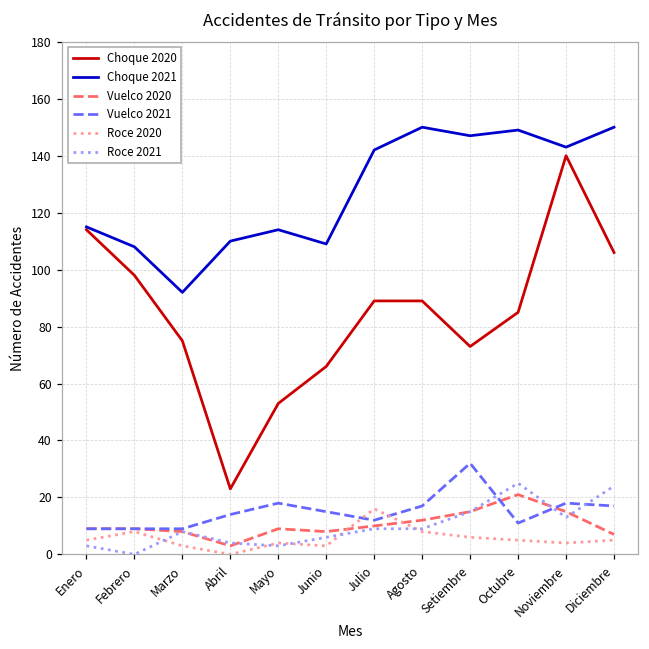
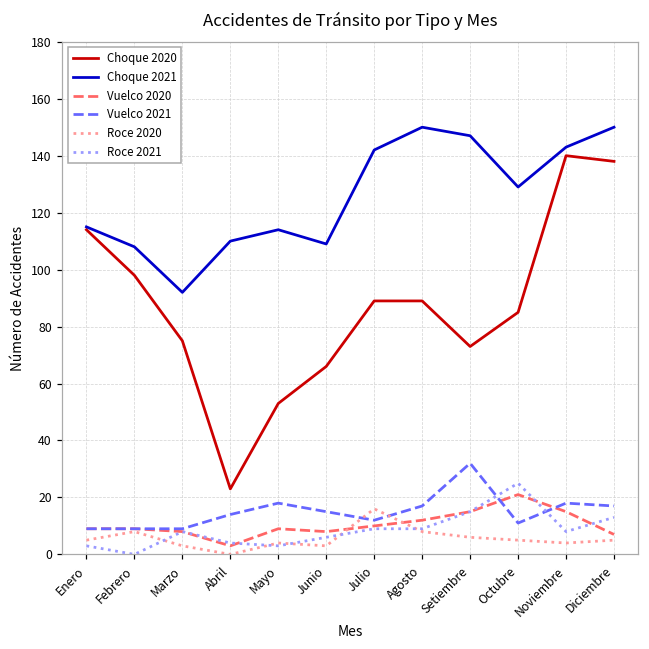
  {
    "Choque 2020": {
      "Febrero": 98,
      "Marzo": 75,
      "Abril": 23,
      "Mayo": 53,
      "Junio": 66,
      "Julio": 89,
      "Agosto": 89,
      "Setiembre": 73,
      "Octubre": 85,
      "Noviembre": 140,
-     "Diciembre": 106
+     "Diciembre": 138
    },
    "Choque 2021": {
      "Febrero": 108,
      "Marzo": 92,
      "Abril": 110,
      "Mayo": 114,
      "Junio": 109,
      "Julio": 142,
      "Agosto": 150,
      "Setiembre": 147,
-     "Octubre": 149,
+     "Octubre": 129,
      "Noviembre": 143,
      "Diciembre": 150
    },
    "Vuelco 2020": {
      "Abril": 3,
      "Mayo": 9,
      "Junio": 8,
      "Julio": 10,
      "Agosto": 12,
      "Octubre": 21,
      "Noviembre": 15,
      "Diciembre": 7
    },
    "Vuelco 2021": {
      "Marzo": 9,
      "Abril": 14,
      "Mayo": 18,
      "Junio": 15,
      "Julio": 12,
      "Agosto": 17,
      "Setiembre": 32,
      "Octubre": 11,
      "Noviembre": 18,
      "Diciembre": 17
    },
    "Roce 2020": {
      "Enero": 5,
      "Febrero": 8,
      "Marzo": 3,
      "Abril": 0,
      "Mayo": 4,
      "Junio": 3,
      "Julio": 16,
      "Agosto": 8,
      "Setiembre": 6,
      "Octubre": 5,
      "Noviembre": 4,
      "Diciembre": 5
    },
    "Roce 2021": {
      "Enero": 3,
      "Febrero": 0,
      "Abril": 4,
      "Mayo": 3,
      "Junio": 6,
      "Julio": 9,
      "Agosto": 9,
      "Octubre": 25,
-     "Noviembre": 13,
-     "Diciembre": 24
+     "Noviembre": 8,
+     "Diciembre": 13
    }
  }
